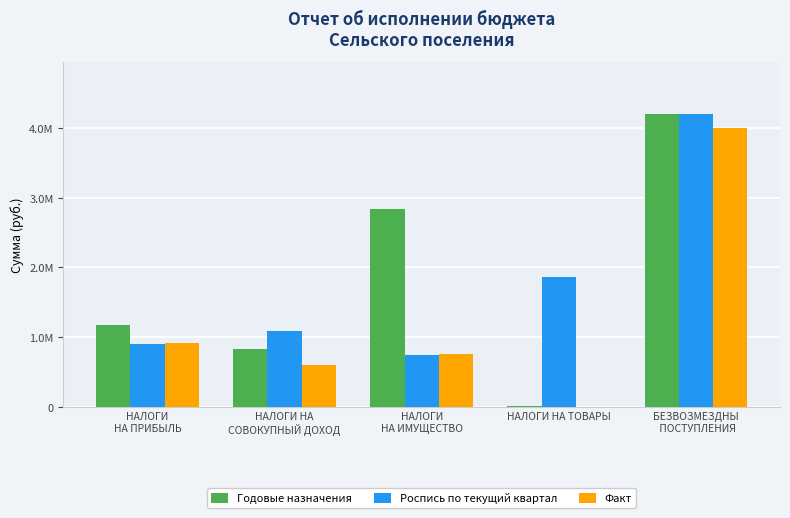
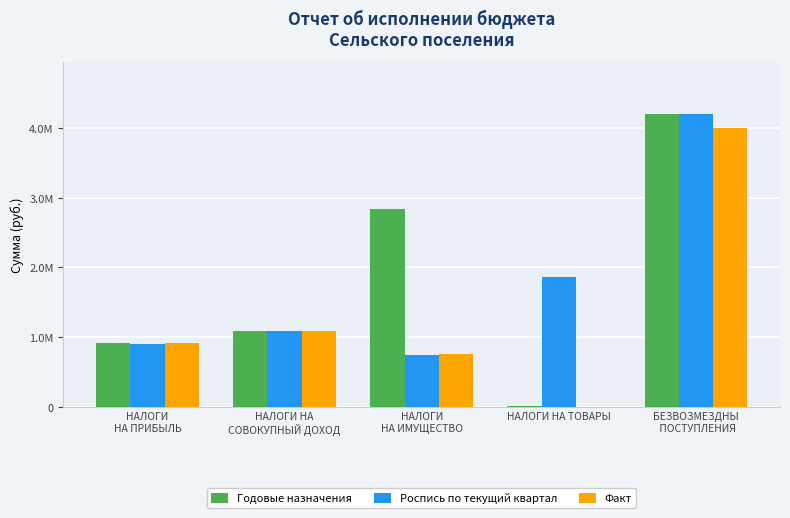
  {
    "Годовые назначения": {
-     "НАЛОГИ НА ПРИБЫЛЬ": 1200000,
-     "НАЛОГИ НА СОВОКУПНЫЙ ДОХОД": 800000,
+     "НАЛОГИ НА ПРИБЫЛЬ": 900000,
+     "НАЛОГИ НА СОВОКУПНЫЙ ДОХОД": 1100000,
      "НАЛОГИ НА ИМУЩЕСТВО": 2800000,
      "БЕЗВОЗМЕЗДНЫ ПОСТУПЛЕНИЯ": 4200000
    },
    "Роспись по текущий квартал": {
      "НАЛОГИ НА ПРИБЫЛЬ": 900000,
      "НАЛОГИ НА СОВОКУПНЫЙ ДОХОД": 1100000,
      "НАЛОГИ НА ИМУЩЕСТВО": 700000,
      "НАЛОГИ НА ТОВАРЫ": 1900000,
      "БЕЗВОЗМЕЗДНЫ ПОСТУПЛЕНИЯ": 4200000
    },
    "Факт": {
      "НАЛОГИ НА ПРИБЫЛЬ": 900000,
-     "НАЛОГИ НА СОВОКУПНЫЙ ДОХОД": 600000,
+     "НАЛОГИ НА СОВОКУПНЫЙ ДОХОД": 1100000,
      "НАЛОГИ НА ИМУЩЕСТВО": 800000,
      "БЕЗВОЗМЕЗДНЫ ПОСТУПЛЕНИЯ": 4000000
    }
  }
